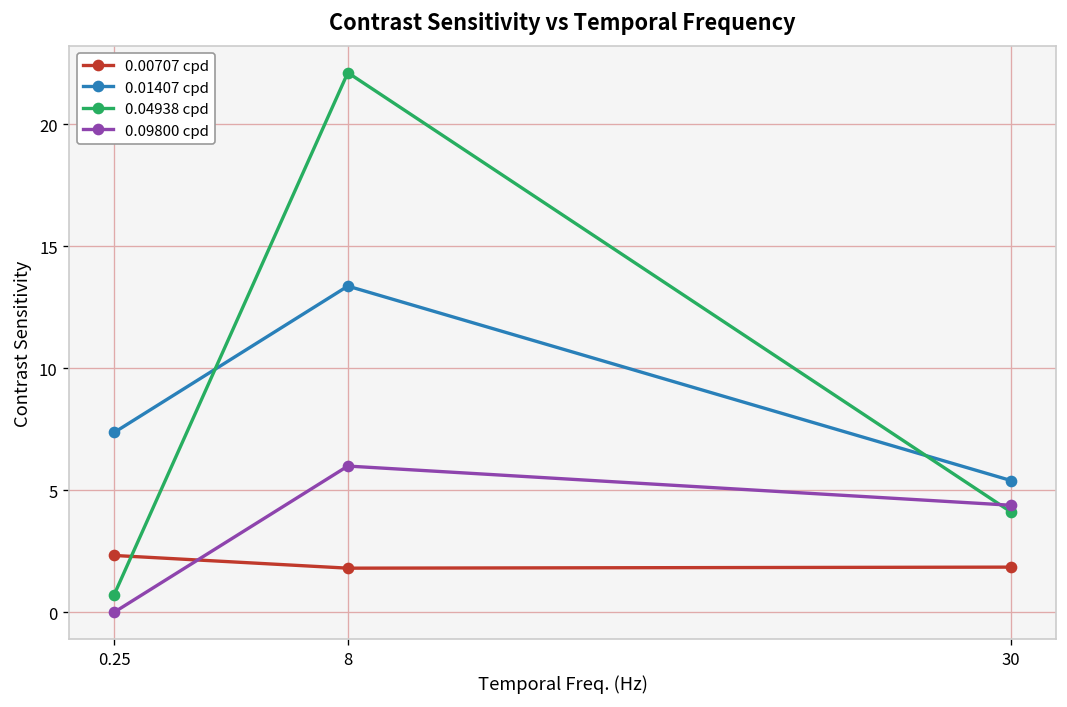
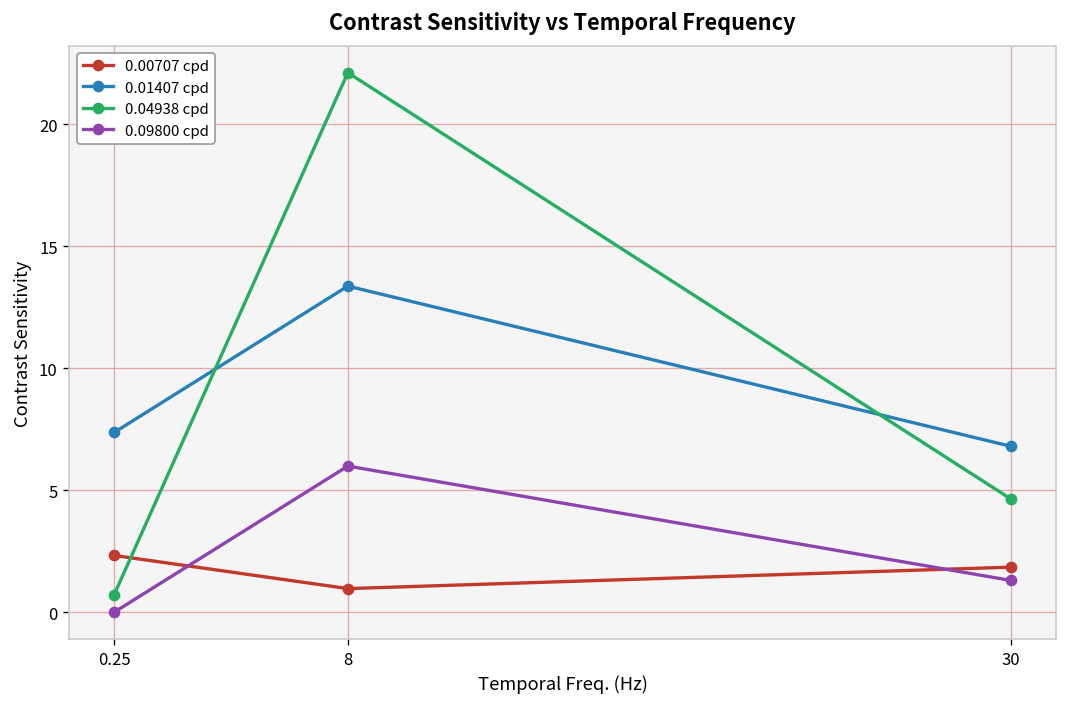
  {
    "0.00707 cpd": {
      "0.25": 2.3,
-     "8": 1.8,
+     "8": 1.0,
      "30": 1.8
    },
    "0.01407 cpd": {
      "0.25": 7.4,
      "8": 13.4,
-     "30": 5.4
+     "30": 6.8
    },
    "0.04938 cpd": {
      "0.25": 0.7,
      "8": 22.1,
-     "30": 4.1
+     "30": 4.6
    },
    "0.09800 cpd": {
      "0.25": 0.0,
      "8": 6.0,
-     "30": 4.4
+     "30": 1.3
    }
  }
